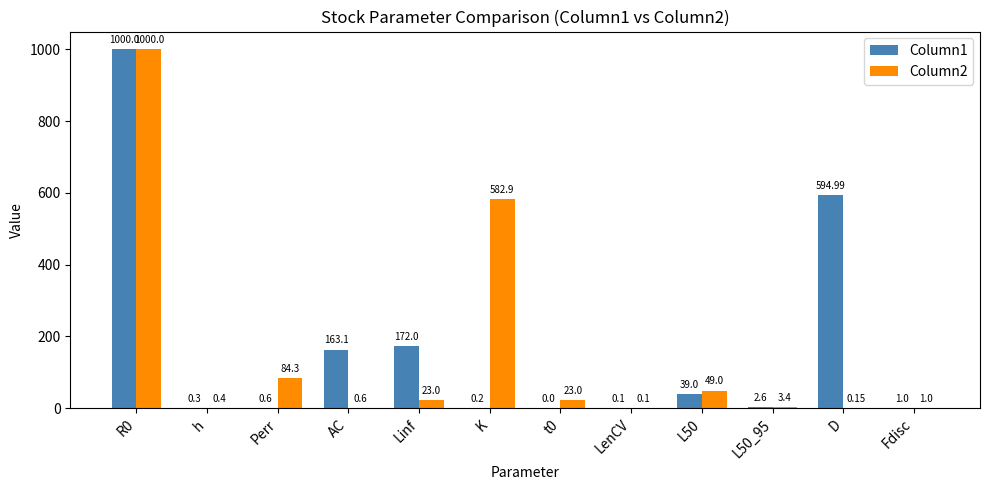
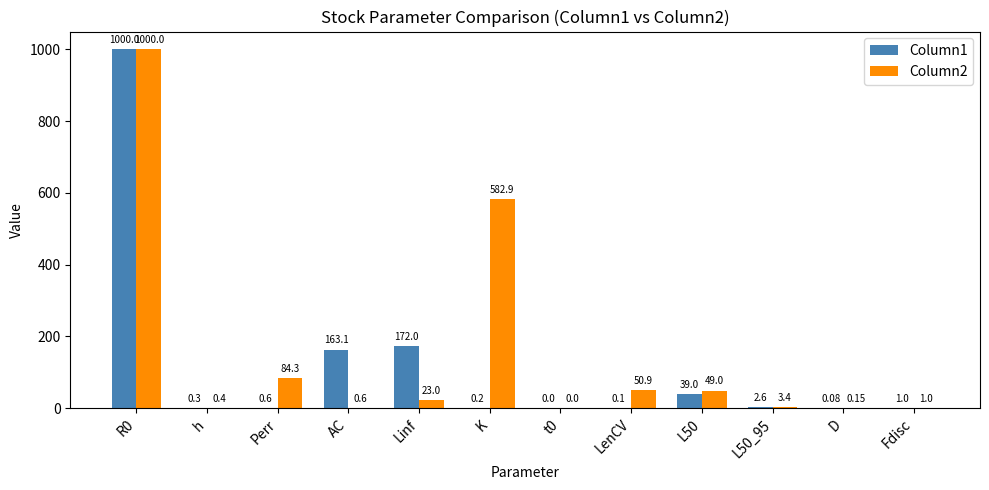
  {
    "Column1": {
      "h": 0.3,
      "Perr": 0.6,
      "AC": 163.1,
      "Linf": 172.0,
      "K": 0.2,
      "t0": 0.0,
      "LenCV": 0.1,
      "L50": 39.0,
      "L50_95": 2.6,
-     "D": 594.99,
+     "D": 0.08,
      "Fdisc": 1.0
    },
    "Column2": {
      "h": 0.4,
      "Perr": 84.3,
      "AC": 0.6,
      "Linf": 23.0,
      "K": 582.9,
-     "t0": 23.0,
-     "LenCV": 0.1,
+     "t0": 0.0,
+     "LenCV": 50.9,
      "L50": 49.0,
      "L50_95": 3.4,
      "D": 0.15,
      "Fdisc": 1.0
    }
  }
